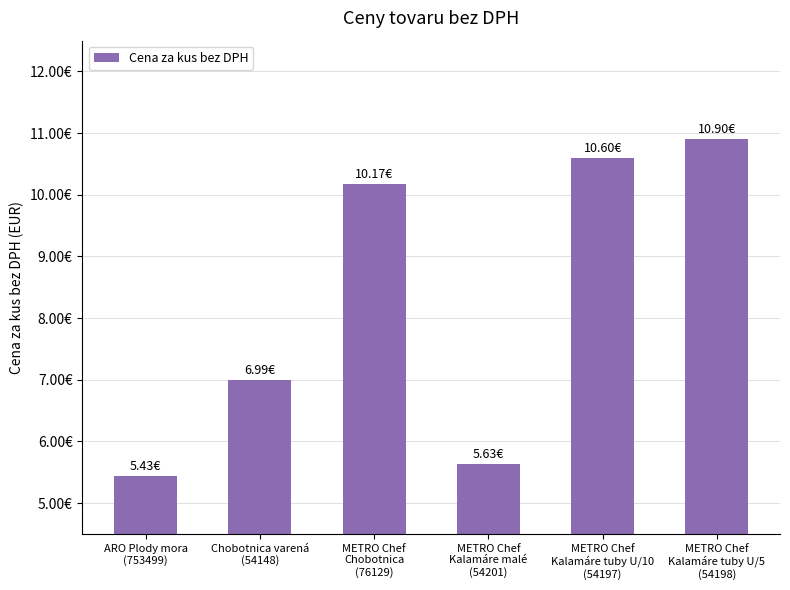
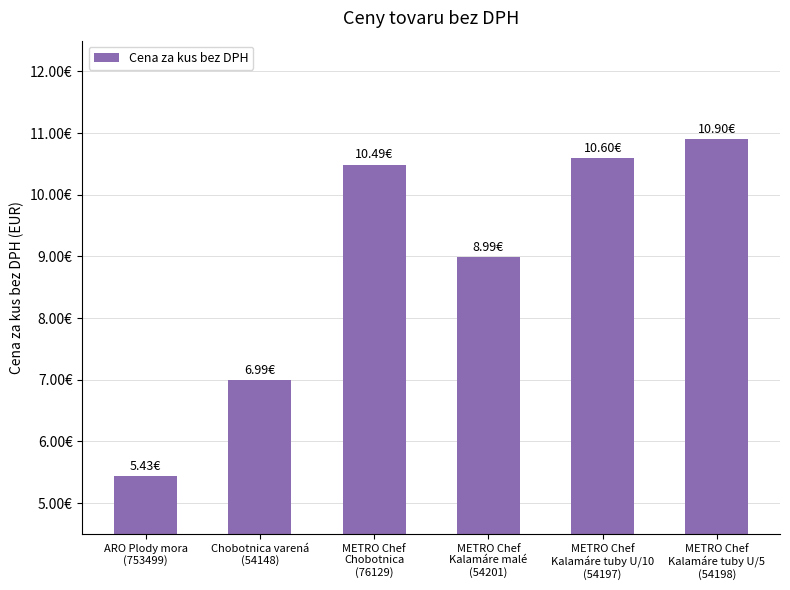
  {
    "ARO Plody mora (753499)": "5.43€",
    "Chobotnica varená (54148)": "6.99€",
-   "METRO Chef Chobotnica (76129)": "10.17€",
-   "METRO Chef Kalamáre malé (54201)": "5.63€",
+   "METRO Chef Chobotnica (76129)": "10.49€",
+   "METRO Chef Kalamáre malé (54201)": "8.99€",
    "METRO Chef Kalamáre tuby U/10 (54197)": "10.60€",
    "METRO Chef Kalamáre tuby U/5 (54198)": "10.90€"
  }
